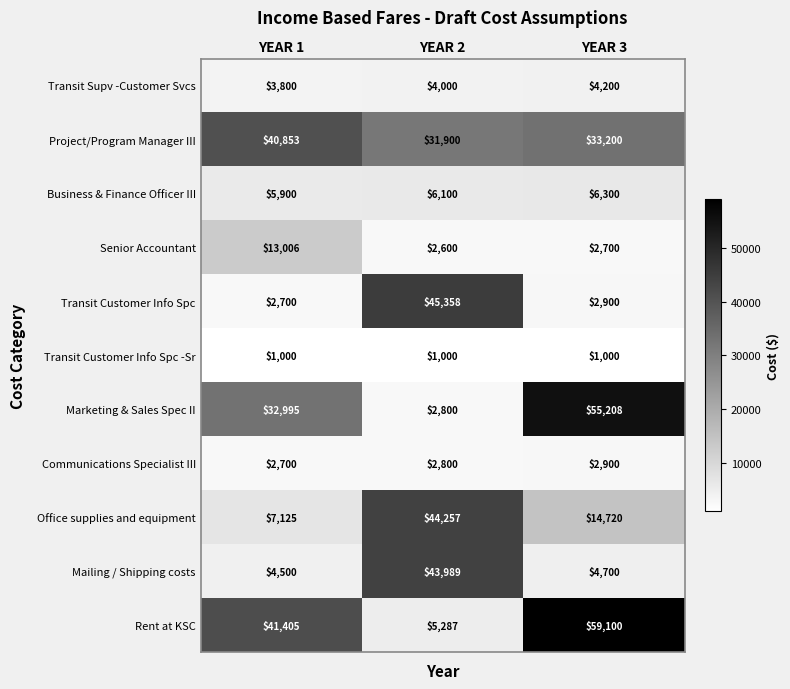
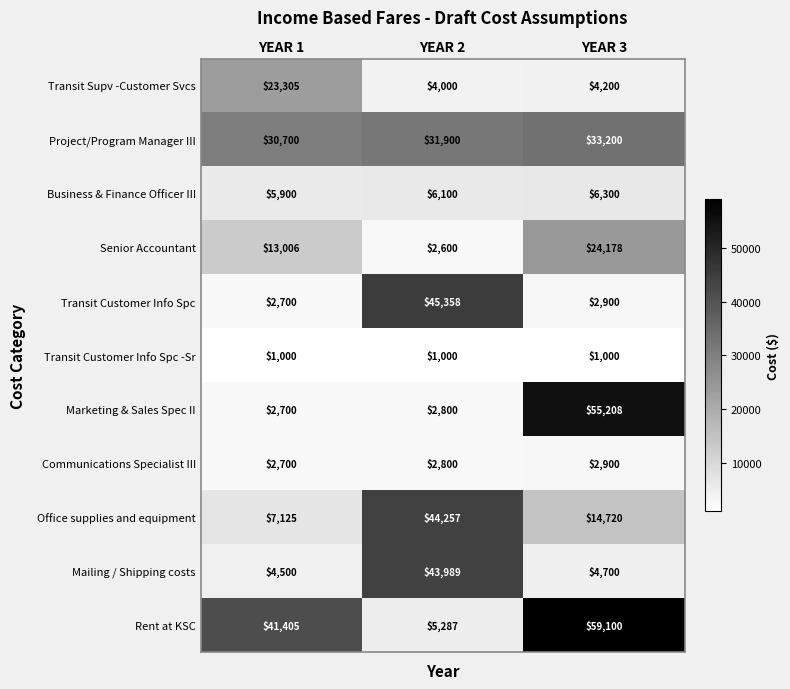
  {
    "Transit Supv -Customer Svcs": {
-     "YEAR 1": "$3,800",
+     "YEAR 1": "$23,305",
      "YEAR 2": "$4,000",
      "YEAR 3": "$4,200"
    },
    "Project/Program Manager III": {
-     "YEAR 1": "$40,853",
+     "YEAR 1": "$30,700",
      "YEAR 2": "$31,900",
      "YEAR 3": "$33,200"
    },
    "Business & Finance Officer III": {
      "YEAR 1": "$5,900",
      "YEAR 2": "$6,100",
      "YEAR 3": "$6,300"
    },
    "Senior Accountant": {
      "YEAR 1": "$13,006",
      "YEAR 2": "$2,600",
-     "YEAR 3": "$2,700"
+     "YEAR 3": "$24,178"
    },
    "Transit Customer Info Spc": {
      "YEAR 1": "$2,700",
      "YEAR 2": "$45,358",
      "YEAR 3": "$2,900"
    },
    "Transit Customer Info Spc -Sr": {
      "YEAR 1": "$1,000",
      "YEAR 2": "$1,000",
      "YEAR 3": "$1,000"
    },
    "Marketing & Sales Spec II": {
-     "YEAR 1": "$32,995",
+     "YEAR 1": "$2,700",
      "YEAR 2": "$2,800",
      "YEAR 3": "$55,208"
    },
    "Communications Specialist III": {
      "YEAR 1": "$2,700",
      "YEAR 2": "$2,800",
      "YEAR 3": "$2,900"
    },
    "Office supplies and equipment": {
      "YEAR 1": "$7,125",
      "YEAR 2": "$44,257",
      "YEAR 3": "$14,720"
    },
    "Mailing / Shipping costs": {
      "YEAR 1": "$4,500",
      "YEAR 2": "$43,989",
      "YEAR 3": "$4,700"
    },
    "Rent at KSC": {
      "YEAR 1": "$41,405",
      "YEAR 2": "$5,287",
      "YEAR 3": "$59,100"
    }
  }
